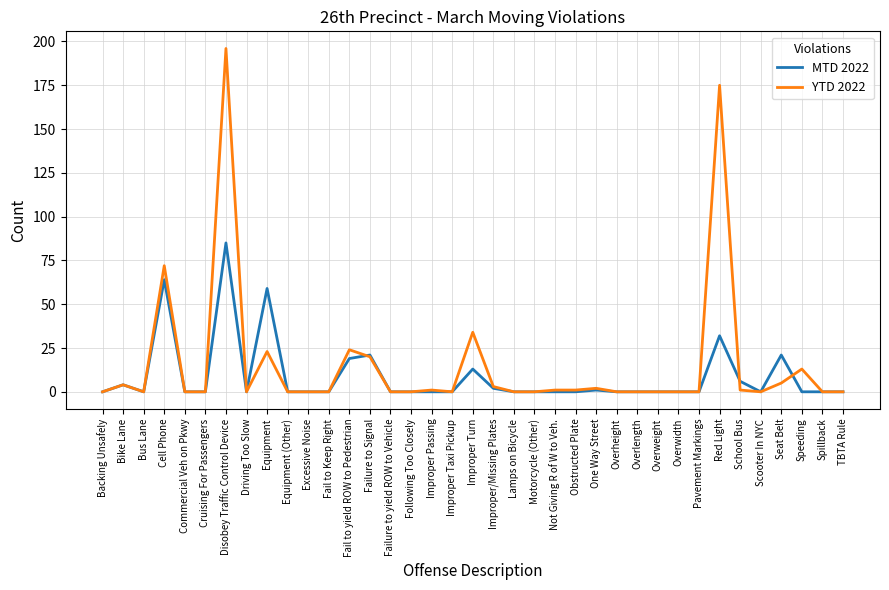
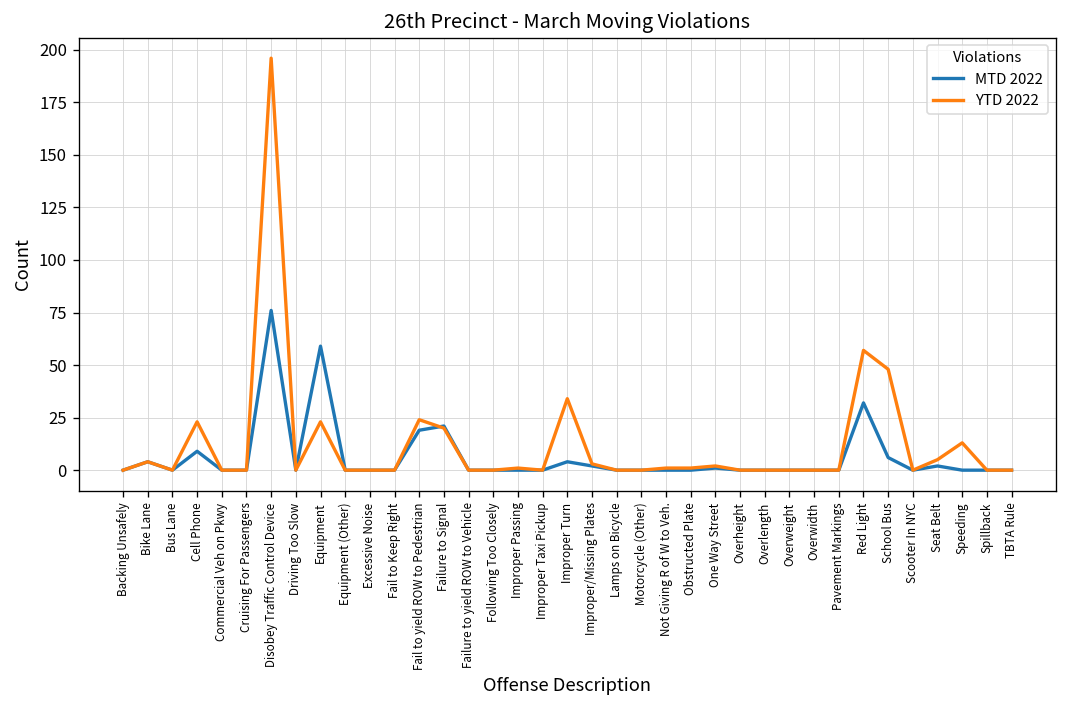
  {
    "MTD 2022": {
-     "Cell Phone": 64,
-     "Disobey Traffic Control Device": 85,
+     "Cell Phone": 9,
+     "Disobey Traffic Control Device": 76,
      "Equipment": 59,
      "Fail to yield ROW to Pedestrian": 19,
-     "Improper Turn": 13,
+     "Improper Turn": 4,
      "Red Light": 32,
      "School Bus": 6,
-     "Seat Belt": 21,
+     "Seat Belt": 2,
      "Speeding": 0
    },
    "YTD 2022": {
-     "Cell Phone": 72,
+     "Cell Phone": 23,
      "Disobey Traffic Control Device": 196,
      "Equipment": 23,
      "Fail to yield ROW to Pedestrian": 24,
      "Improper Turn": 34,
-     "Red Light": 175,
-     "School Bus": 1,
+     "Red Light": 57,
+     "School Bus": 48,
      "Seat Belt": 5,
      "Speeding": 13
    }
  }
